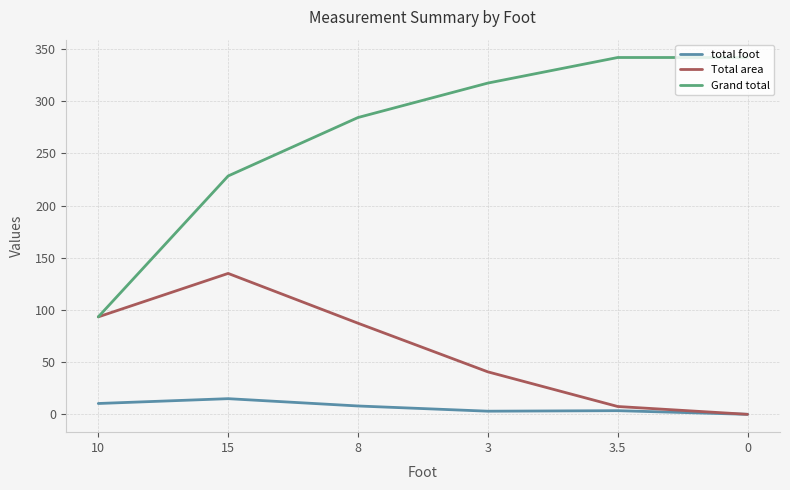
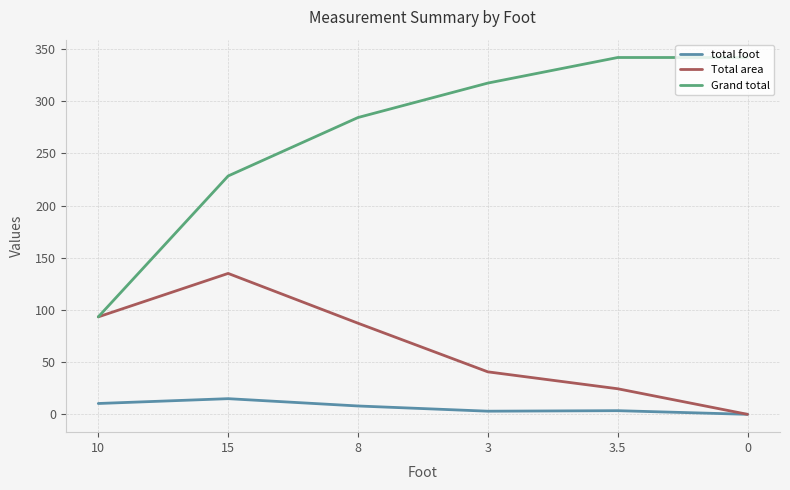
  {
    "Total area": {
      "15": 135,
      "8": 87,
      "3": 41,
-     "3.5": 8
+     "3.5": 25
    }
  }
